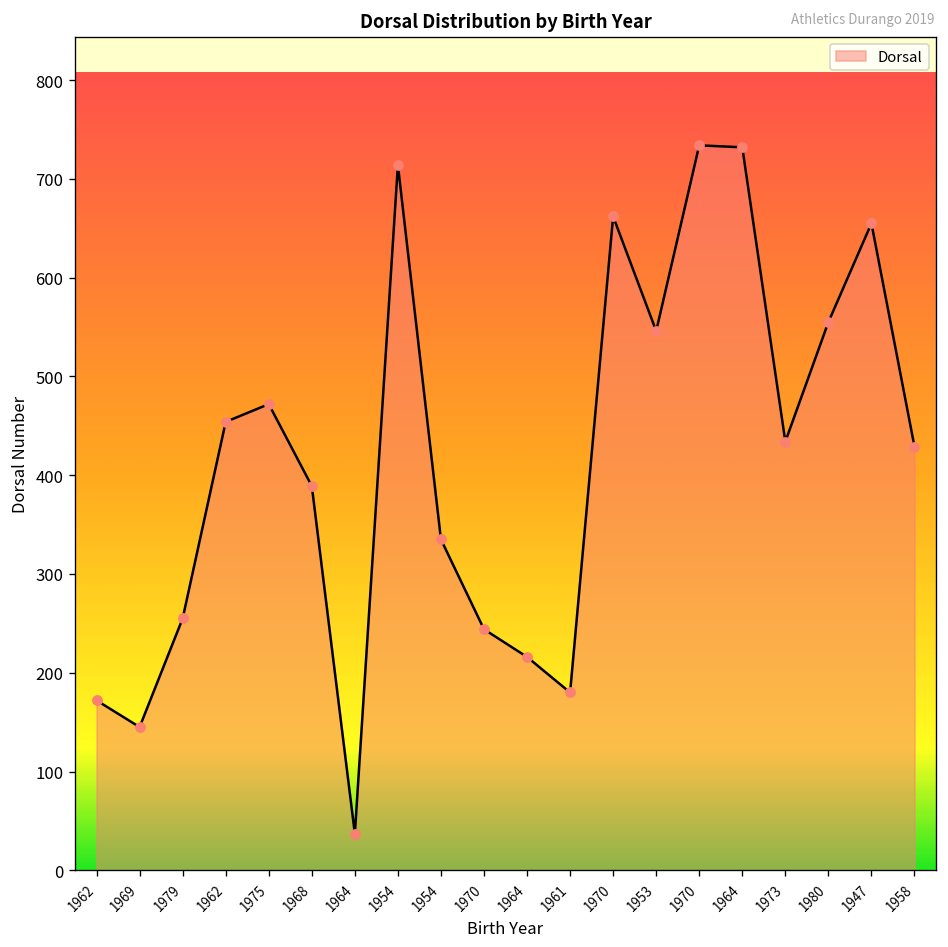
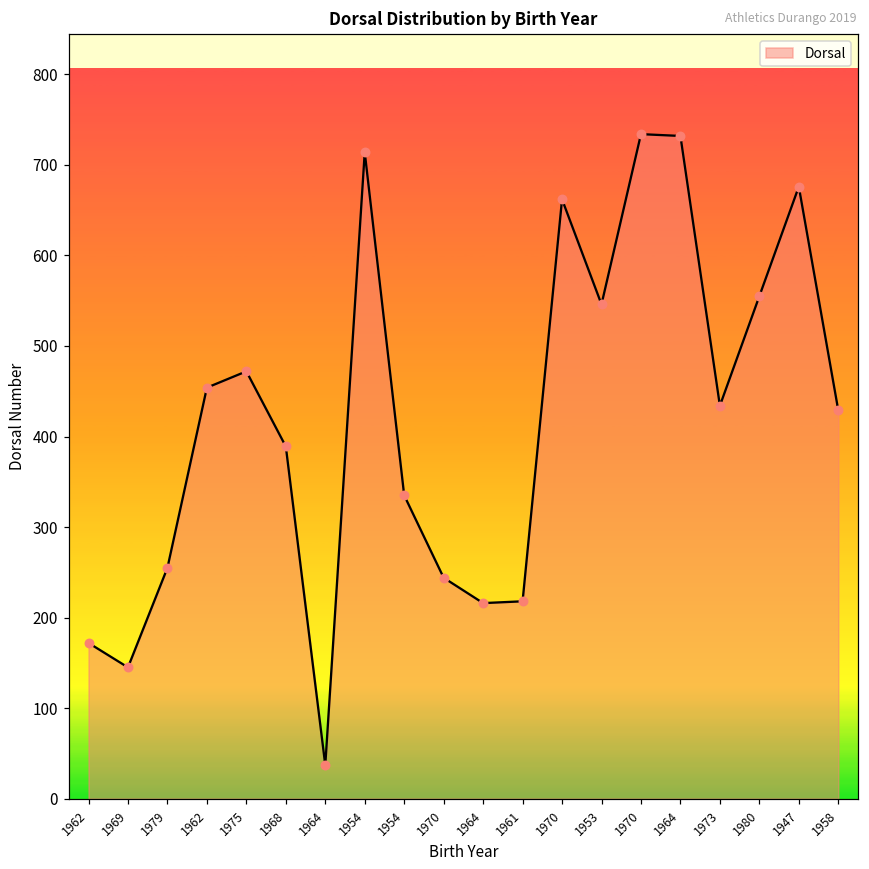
  {
    "1969": 150,
    "1979": 260,
    "1975": 470,
    "1968": 390,
-   "1961": 180,
+   "1961": 220,
    "1953": 550,
    "1973": 430,
    "1980": 560,
-   "1947": 660,
+   "1947": 680,
    "1958": 430
  }
